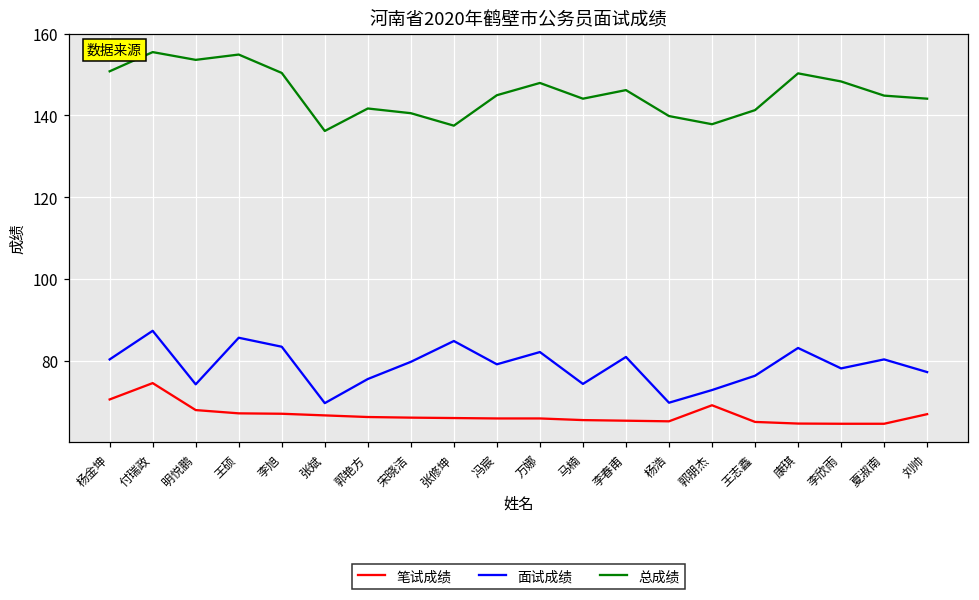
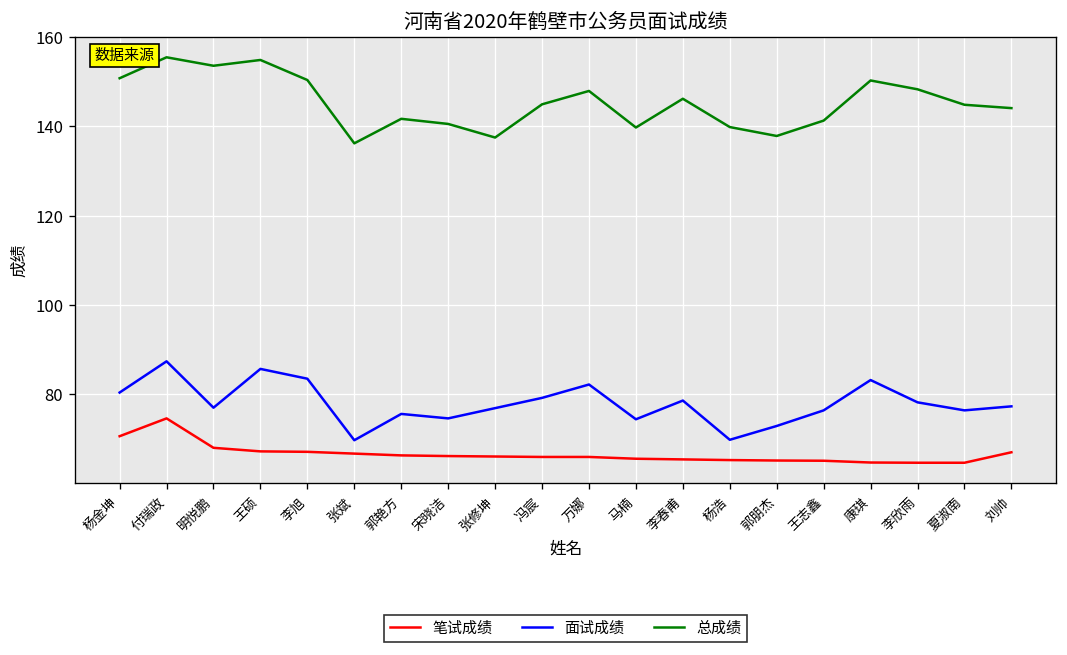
  {
    "笔试成绩": {
      "杨金坤": 71,
      "付瑞政": 75,
      "明悦鹏": 68,
      "王硕": 67,
      "李旭": 67,
      "张斌": 67,
      "郭艳方": 66,
      "宋晓洁": 66,
      "张修坤": 66,
      "冯宸": 66,
      "万娜": 66,
      "马楠": 65,
      "李春甫": 65,
      "杨浩": 65,
-     "郭朋杰": 69,
+     "郭朋杰": 65,
      "王志鑫": 65,
      "康琪": 65,
      "李欣雨": 65,
      "夏淑南": 65,
      "刘帅": 67
    },
    "面试成绩": {
      "杨金坤": 80,
      "付瑞政": 87,
-     "明悦鹏": 74,
+     "明悦鹏": 77,
      "王硕": 86,
      "李旭": 83,
      "张斌": 70,
      "郭艳方": 76,
-     "宋晓洁": 80,
-     "张修坤": 85,
+     "宋晓洁": 75,
+     "张修坤": 77,
      "冯宸": 79,
      "万娜": 82,
      "马楠": 74,
-     "李春甫": 81,
+     "李春甫": 79,
      "杨浩": 70,
      "郭朋杰": 73,
      "王志鑫": 76,
      "康琪": 83,
      "李欣雨": 78,
-     "夏淑南": 80,
+     "夏淑南": 76,
      "刘帅": 77
    },
    "总成绩": {
      "杨金坤": 151,
      "付瑞政": 156,
      "明悦鹏": 154,
      "王硕": 155,
      "李旭": 150,
      "张斌": 136,
      "郭艳方": 142,
      "宋晓洁": 141,
      "张修坤": 138,
      "冯宸": 145,
      "万娜": 148,
-     "马楠": 144,
+     "马楠": 140,
      "李春甫": 146,
      "杨浩": 140,
      "郭朋杰": 138,
      "王志鑫": 141,
      "康琪": 150,
      "李欣雨": 148,
      "夏淑南": 145,
      "刘帅": 144
    }
  }
